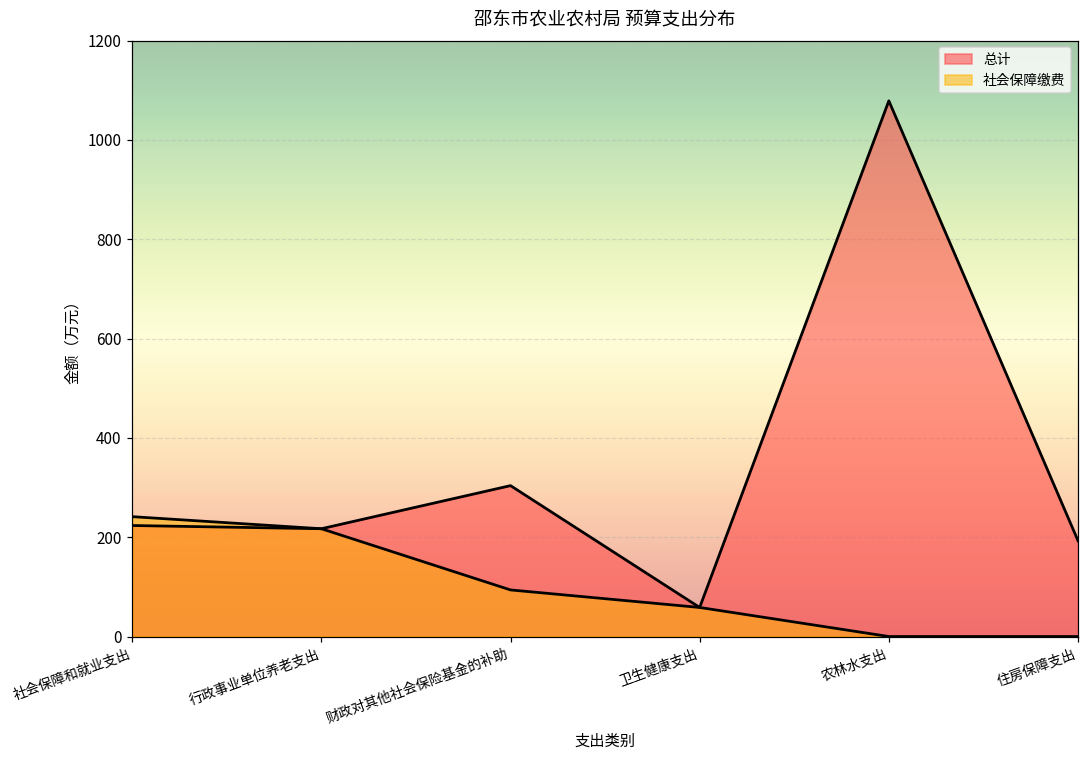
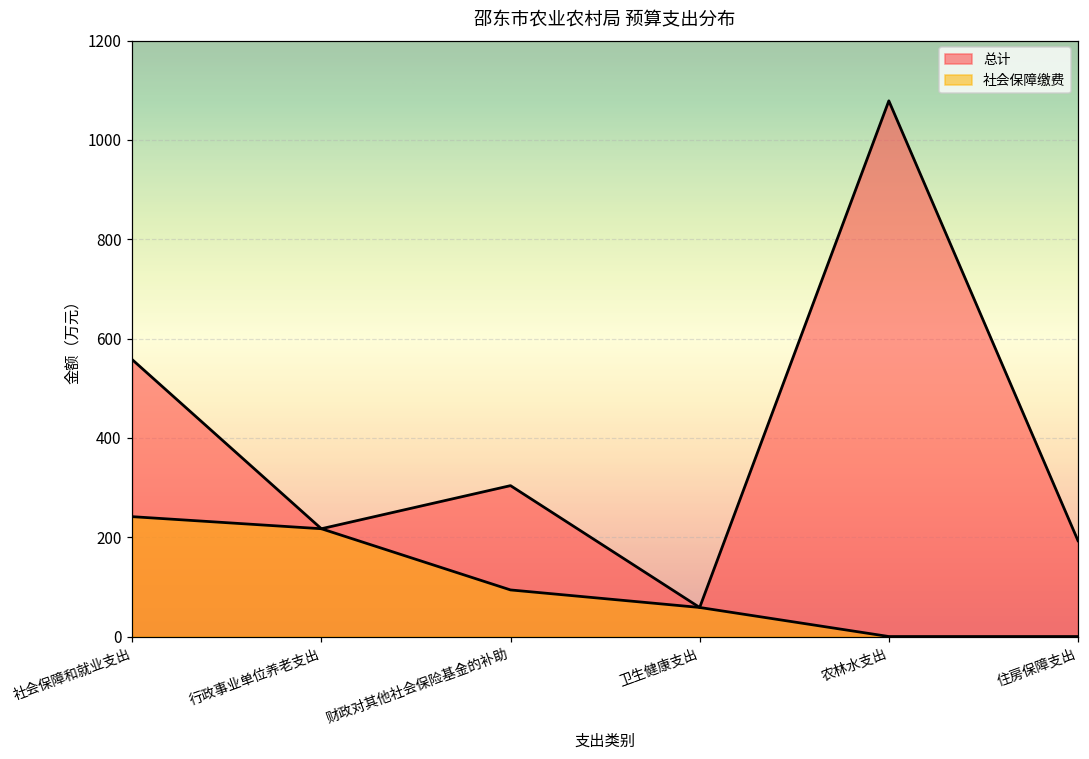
  {
    "总计": {
-     "社会保障和就业支出": 220,
+     "社会保障和就业支出": 560,
      "财政对其他社会保险基金的补助": 300,
      "农林水支出": 1080,
      "住房保障支出": 190
    },
    "社会保障缴费": {
      "社会保障和就业支出": 240,
      "财政对其他社会保险基金的补助": 90,
      "农林水支出": 0,
      "住房保障支出": 0
    }
  }
